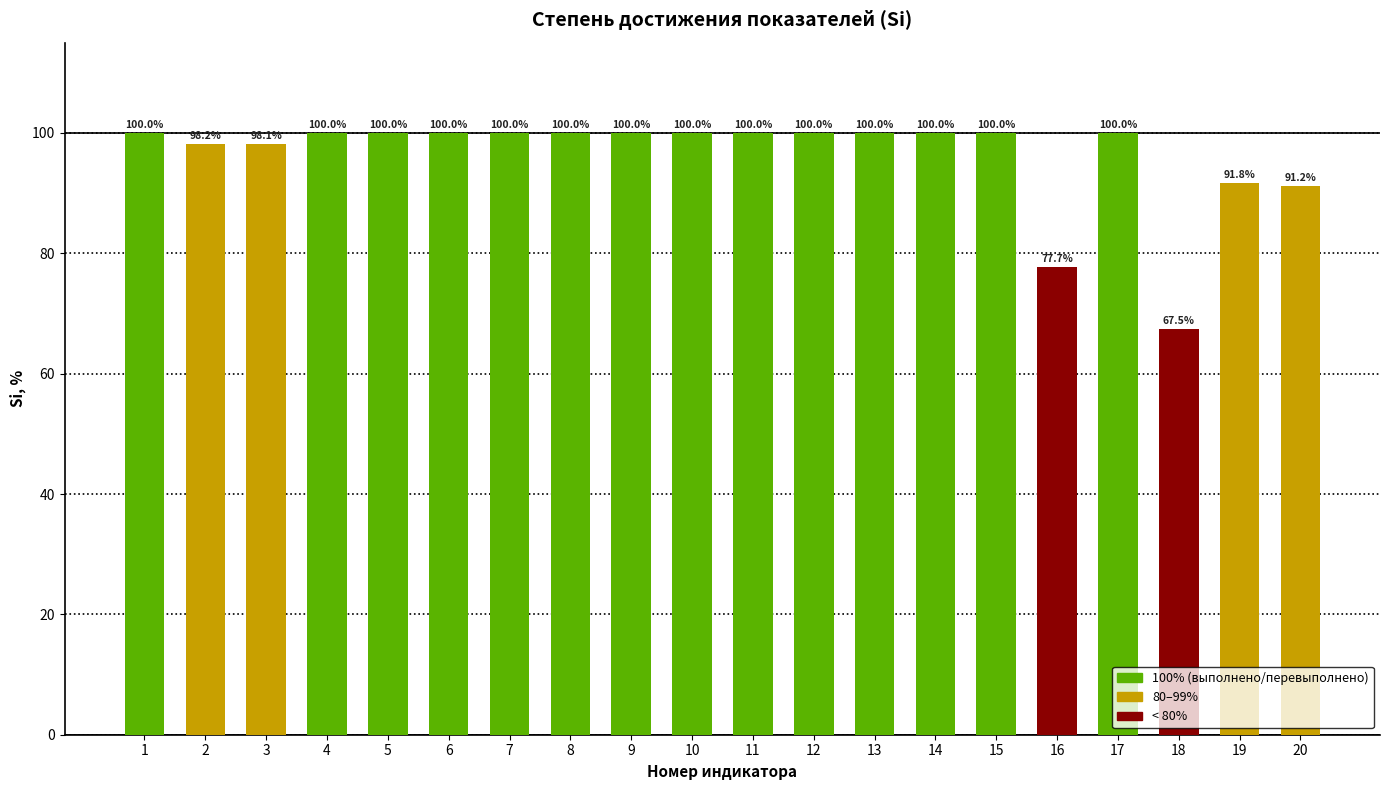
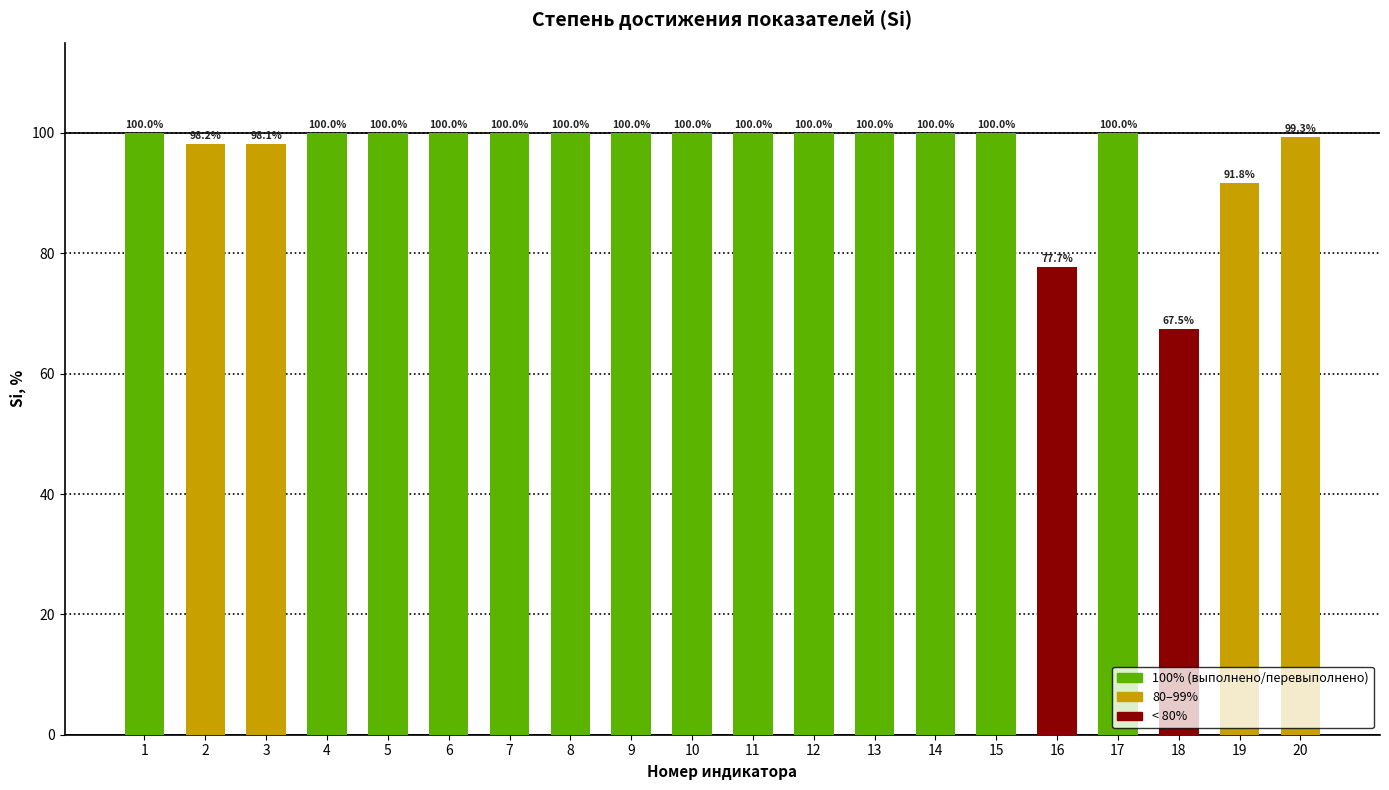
  {
    "1": "100.0%",
    "2": "98.2%",
    "3": "98.1%",
    "4": "100.0%",
    "5": "100.0%",
    "6": "100.0%",
    "7": "100.0%",
    "8": "100.0%",
    "9": "100.0%",
    "10": "100.0%",
    "11": "100.0%",
    "12": "100.0%",
    "13": "100.0%",
    "14": "100.0%",
    "15": "100.0%",
    "16": "77.7%",
    "17": "100.0%",
    "18": "67.5%",
    "19": "91.8%",
-   "20": "91.2%"
+   "20": "99.3%"
  }
